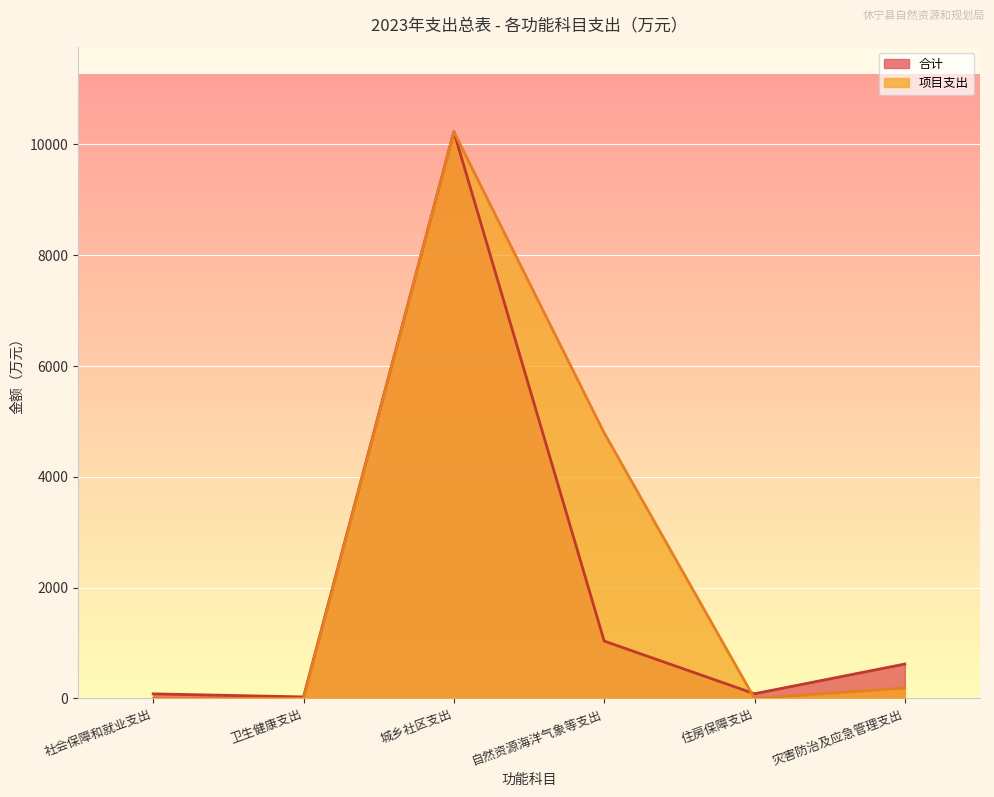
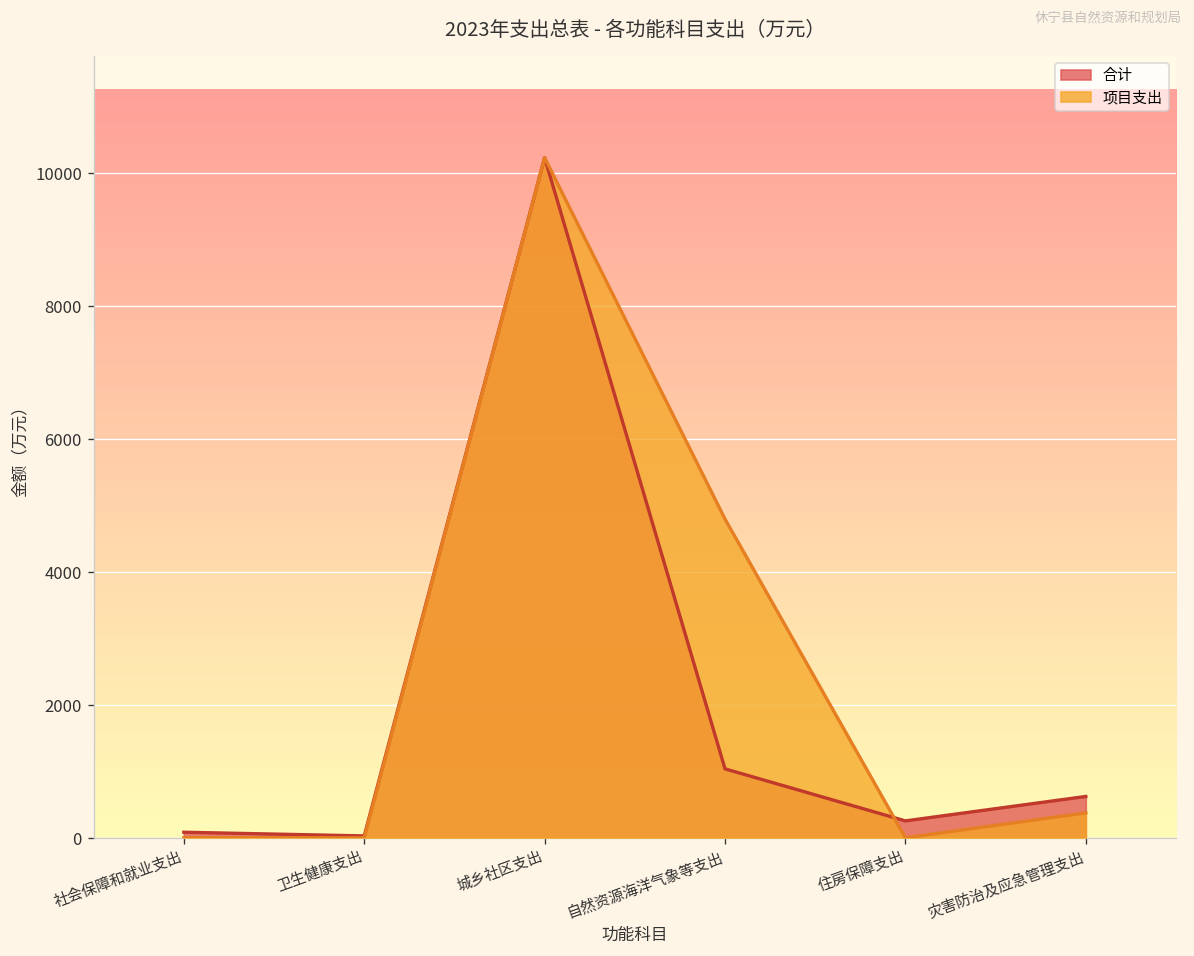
  {
    "合计": {
      "社会保障和就业支出": 100,
      "自然资源海洋气象等支出": 1000,
-     "住房保障支出": 100,
+     "住房保障支出": 300,
      "灾害防治及应急管理支出": 600
    },
    "项目支出": {
      "社会保障和就业支出": 0,
      "自然资源海洋气象等支出": 4800,
      "住房保障支出": 0,
-     "灾害防治及应急管理支出": 200
+     "灾害防治及应急管理支出": 400
    }
  }
